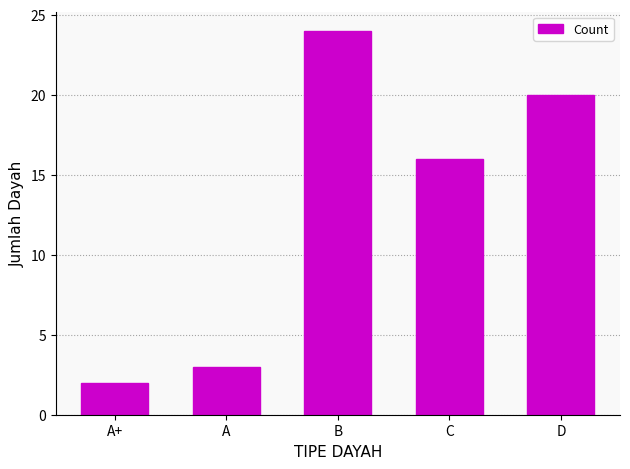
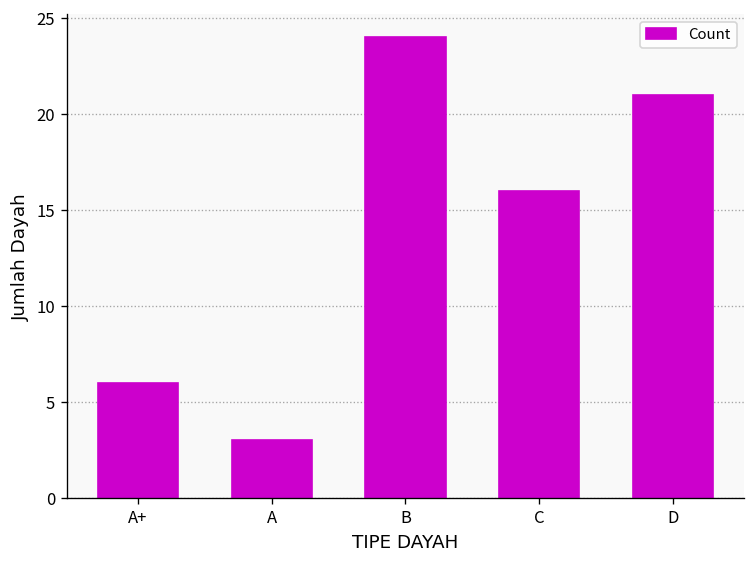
  {
-   "A+": 2,
+   "A+": 6,
    "A": 3,
    "B": 24,
    "C": 16,
-   "D": 20
+   "D": 21
  }
